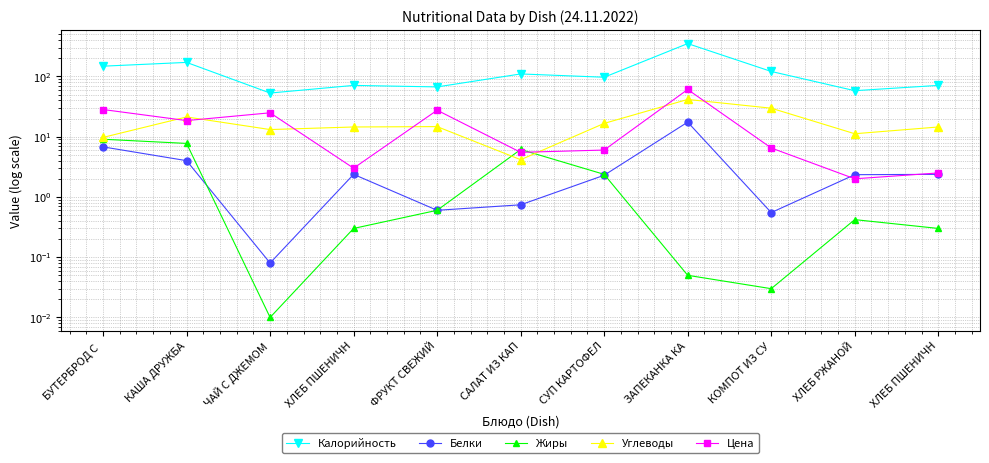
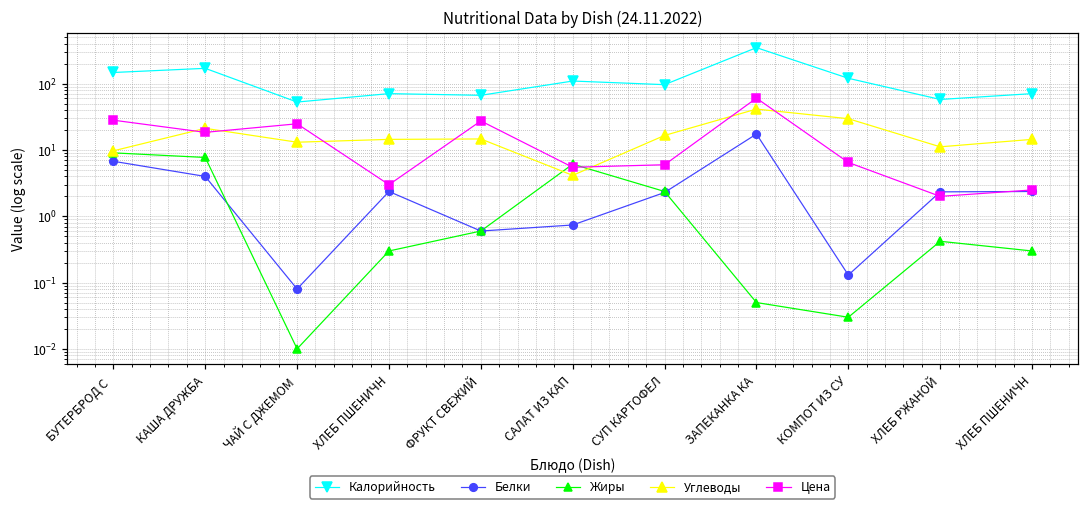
  {
    "Калорийность": {
      "БУТЕРБРОД С": 150,
      "КАША ДРУЖБА": 170,
      "ЧАЙ С ДЖЕМОМ": 50,
      "ФРУКТ СВЕЖИЙ": 70,
      "САЛАТ ИЗ КАП": 110,
      "СУП КАРТОФЕЛ": 100,
      "ЗАПЕКАНКА КА": 400,
      "КОМПОТ ИЗ СУ": 120,
      "ХЛЕБ РЖАНОЙ": 60
    },
    "Белки": {
      "БУТЕРБРОД С": 7,
      "КАША ДРУЖБА": 4,
      "ЧАЙ С ДЖЕМОМ": 0.08,
      "САЛАТ ИЗ КАП": 0.7,
      "ЗАПЕКАНКА КА": 17,
-     "КОМПОТ ИЗ СУ": 0.6,
+     "КОМПОТ ИЗ СУ": 0.13,
      "ХЛЕБ РЖАНОЙ": 2.3
    },
    "Жиры": {
      "КАША ДРУЖБА": 8,
      "ЧАЙ С ДЖЕМОМ": 0.01,
      "САЛАТ ИЗ КАП": 6,
      "ЗАПЕКАНКА КА": 0.05,
      "КОМПОТ ИЗ СУ": 0.03,
      "ХЛЕБ РЖАНОЙ": 0.4
    },
    "Углеводы": {
      "КАША ДРУЖБА": 21,
      "ЧАЙ С ДЖЕМОМ": 13,
      "ФРУКТ СВЕЖИЙ": 15,
      "САЛАТ ИЗ КАП": 4,
      "СУП КАРТОФЕЛ": 17,
      "ЗАПЕКАНКА КА": 40,
      "КОМПОТ ИЗ СУ": 30,
      "ХЛЕБ РЖАНОЙ": 11
    },
    "Цена": {
      "БУТЕРБРОД С": 30,
      "КАША ДРУЖБА": 19,
      "ЧАЙ С ДЖЕМОМ": 25,
      "ФРУКТ СВЕЖИЙ": 30,
      "САЛАТ ИЗ КАП": 6,
      "СУП КАРТОФЕЛ": 6,
      "ЗАПЕКАНКА КА": 60,
      "КОМПОТ ИЗ СУ": 7,
      "ХЛЕБ РЖАНОЙ": 2.0
    }
  }
